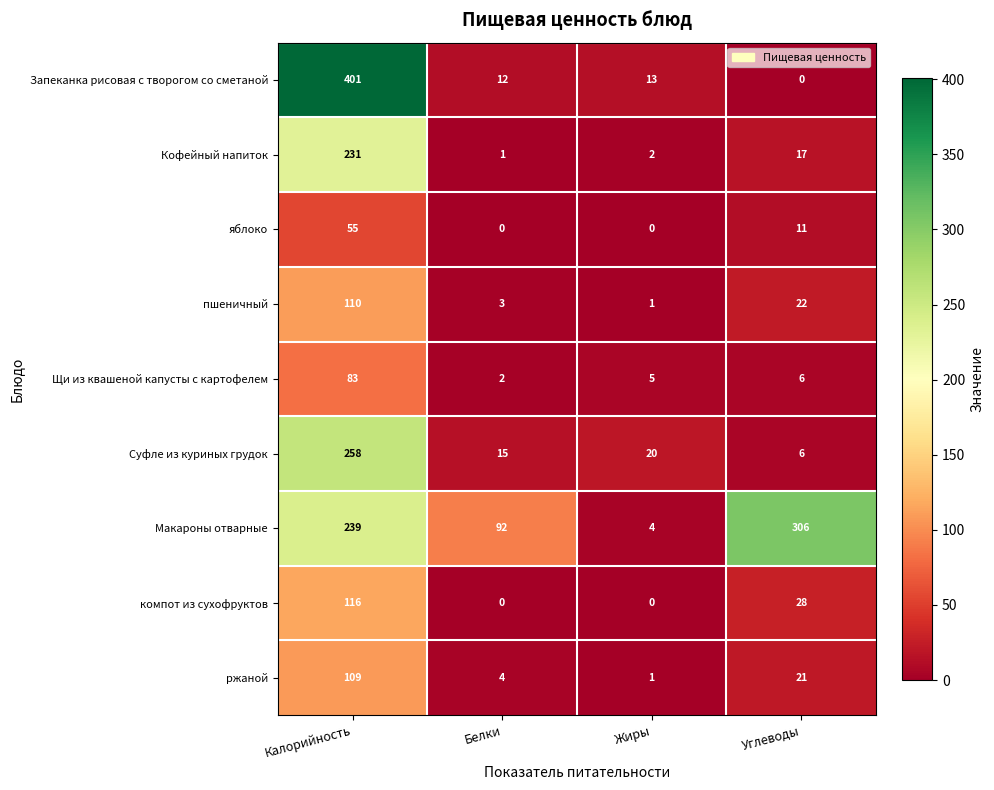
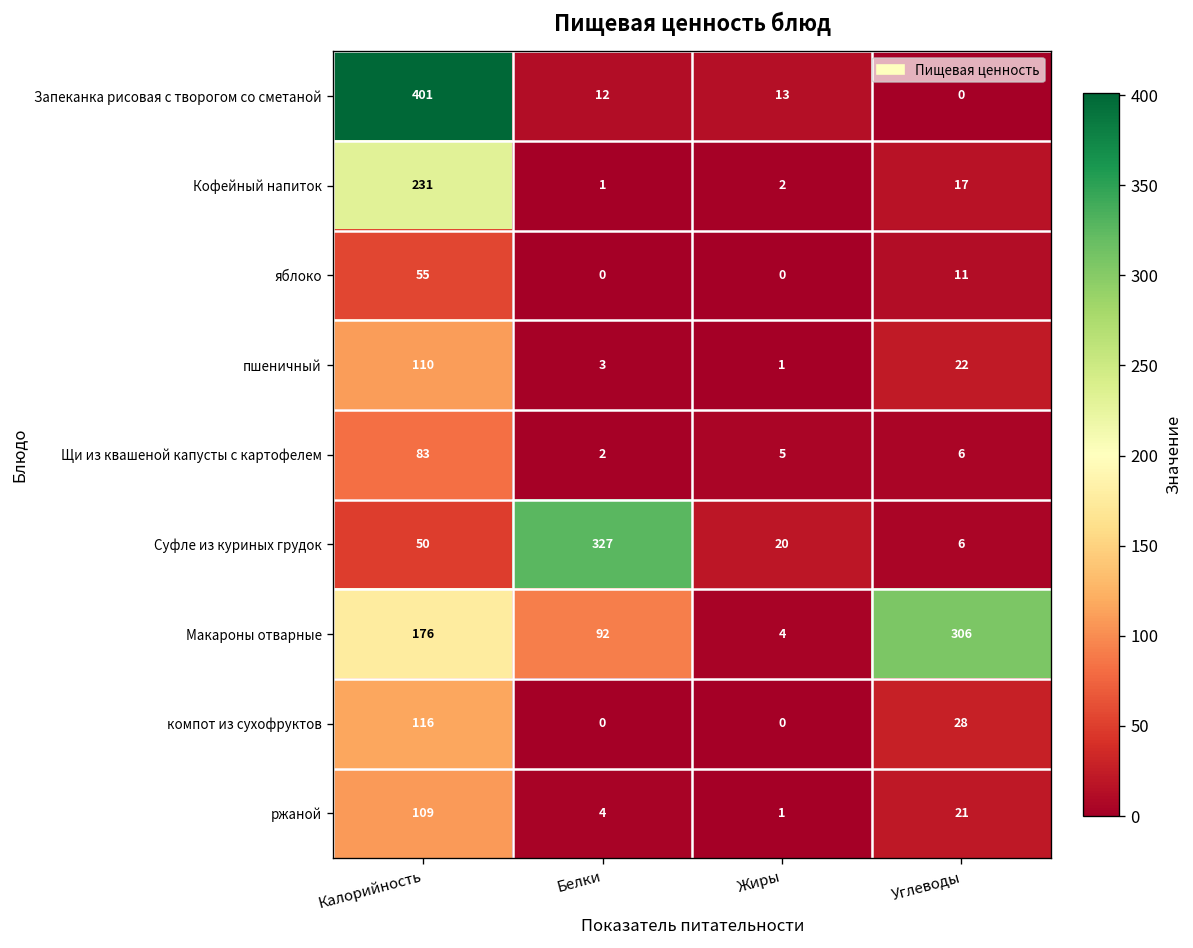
  {
    "Запеканка рисовая с творогом со сметаной": {
      "Калорийность": 401,
      "Белки": 12,
      "Жиры": 13,
      "Углеводы": 0
    },
    "Кофейный напиток": {
      "Калорийность": 231,
      "Белки": 1,
      "Жиры": 2,
      "Углеводы": 17
    },
    "яблоко": {
      "Калорийность": 55,
      "Белки": 0,
      "Жиры": 0,
      "Углеводы": 11
    },
    "пшеничный": {
      "Калорийность": 110,
      "Белки": 3,
      "Жиры": 1,
      "Углеводы": 22
    },
    "Щи из квашеной капусты с картофелем": {
      "Калорийность": 83,
      "Белки": 2,
      "Жиры": 5,
      "Углеводы": 6
    },
    "Суфле из куриных грудок": {
-     "Калорийность": 258,
-     "Белки": 15,
+     "Калорийность": 50,
+     "Белки": 327,
      "Жиры": 20,
      "Углеводы": 6
    },
    "Макароны отварные": {
-     "Калорийность": 239,
+     "Калорийность": 176,
      "Белки": 92,
      "Жиры": 4,
      "Углеводы": 306
    },
    "компот из сухофруктов": {
      "Калорийность": 116,
      "Белки": 0,
      "Жиры": 0,
      "Углеводы": 28
    },
    "ржаной": {
      "Калорийность": 109,
      "Белки": 4,
      "Жиры": 1,
      "Углеводы": 21
    }
  }
